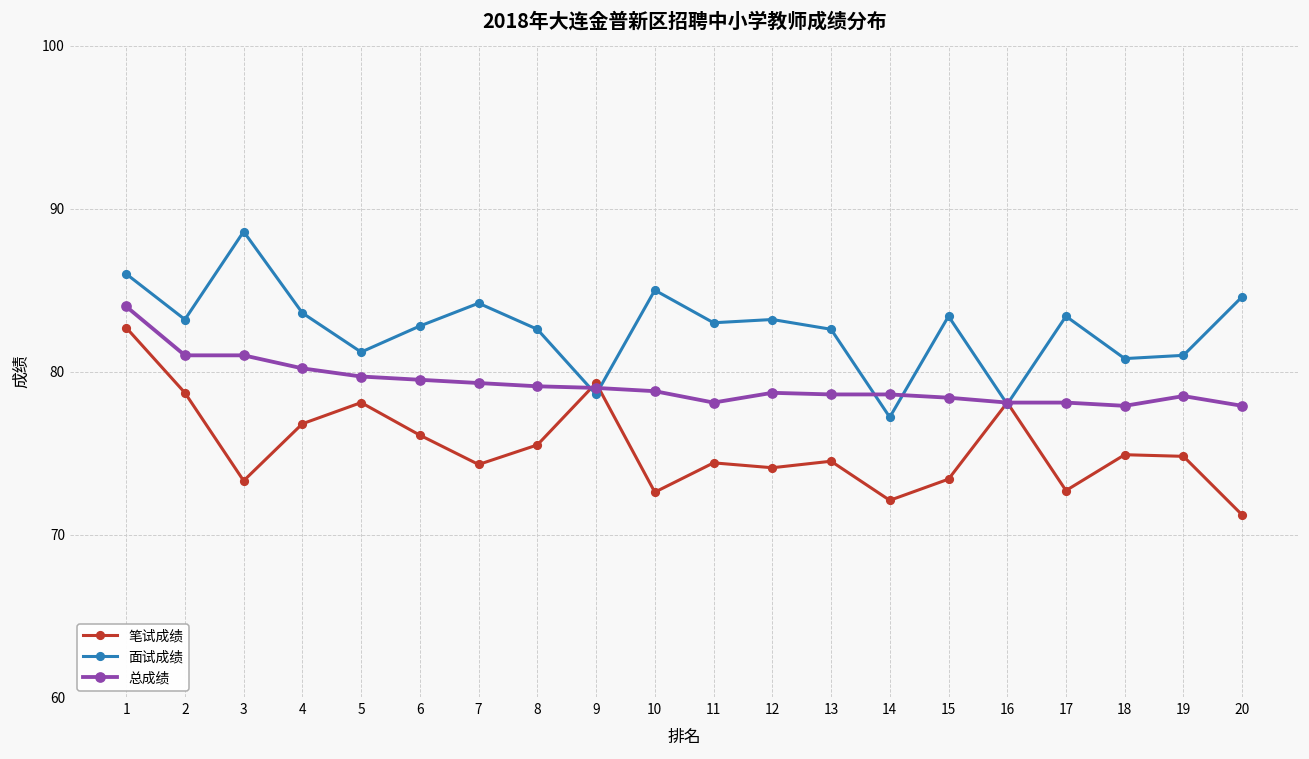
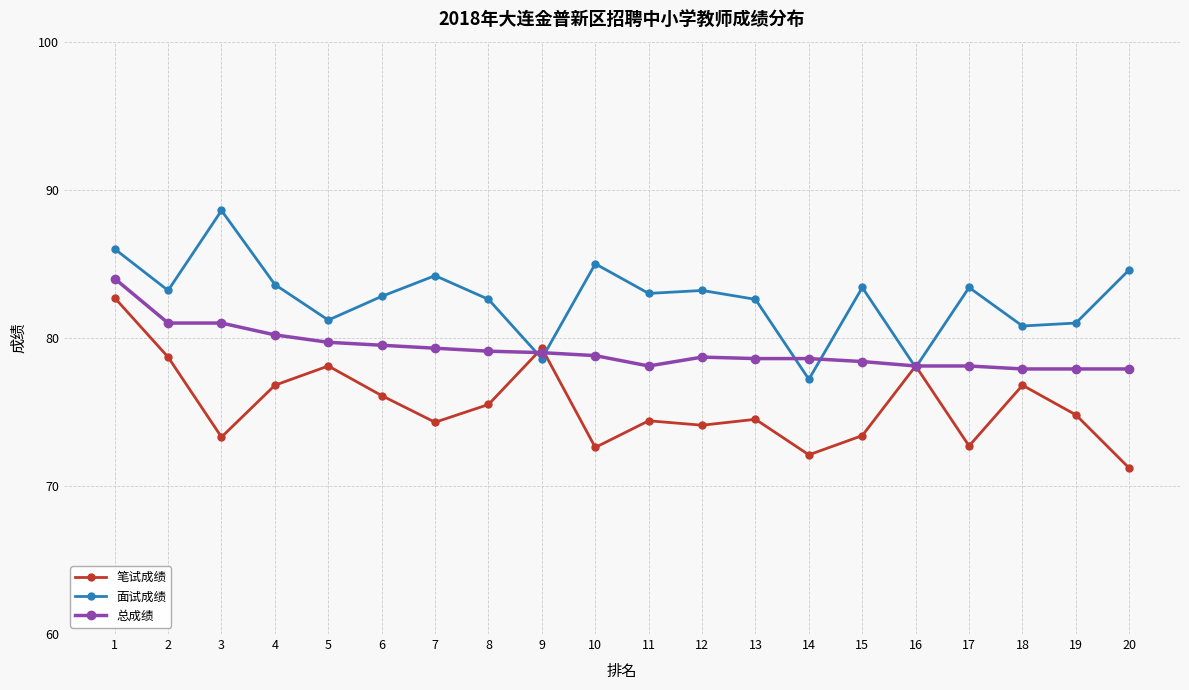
  {
    "笔试成绩": {
      "1": 82.7,
      "2": 78.7,
      "3": 73.3,
      "4": 76.8,
      "5": 78.1,
      "6": 76.1,
      "7": 74.3,
      "8": 75.5,
      "9": 79.3,
      "10": 72.6,
      "11": 74.4,
      "12": 74.1,
      "13": 74.5,
      "14": 72.1,
      "15": 73.4,
      "17": 72.7,
-     "18": 74.9,
+     "18": 76.8,
      "19": 74.8,
      "20": 71.2
    },
    "面试成绩": {
      "1": 86.0,
      "2": 83.2,
      "3": 88.6,
      "4": 83.6,
      "5": 81.2,
      "6": 82.8,
      "7": 84.2,
      "8": 82.6,
      "9": 78.6,
      "10": 85.0,
      "11": 83.0,
      "12": 83.2,
      "13": 82.6,
      "14": 77.2,
      "15": 83.4,
      "17": 83.4,
      "18": 80.8,
      "19": 81.0,
      "20": 84.6
    },
    "总成绩": {
      "1": 84.0,
      "2": 81.0,
      "3": 81.0,
      "4": 80.2,
      "5": 79.7,
      "6": 79.5,
      "7": 79.3,
      "8": 79.1,
      "9": 79.0,
      "10": 78.8,
      "11": 78.1,
      "12": 78.7,
      "13": 78.6,
      "14": 78.6,
      "15": 78.4,
      "17": 78.1,
      "18": 77.9,
-     "19": 78.5,
+     "19": 77.9,
      "20": 77.9
    }
  }
